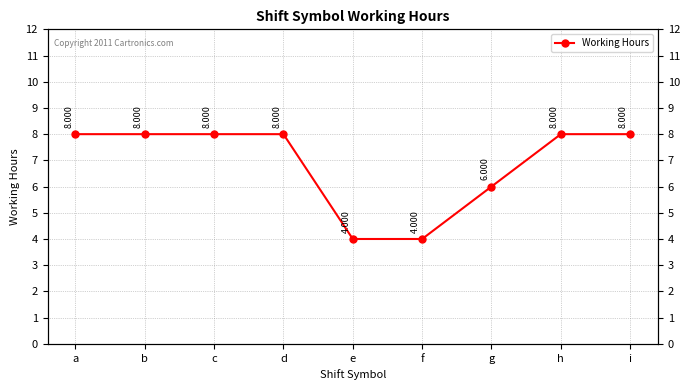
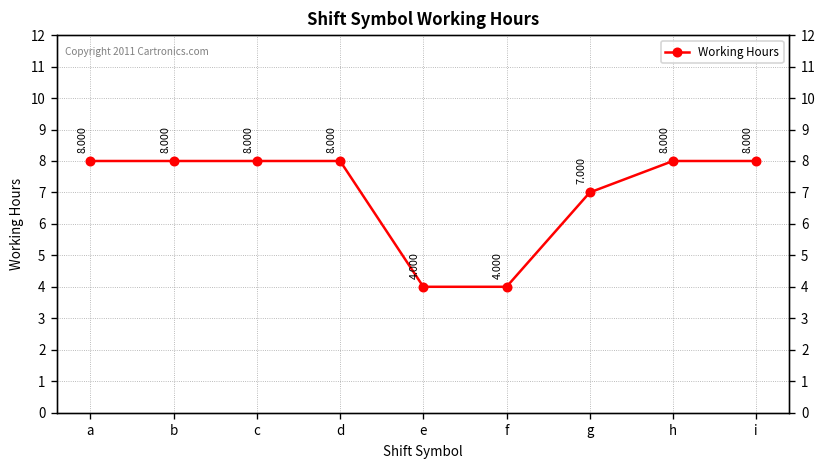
  {
    "a": 8.000,
    "b": 8.000,
    "c": 8.000,
    "d": 8.000,
    "e": 4.000,
    "f": 4.000,
-   "g": 6.000,
+   "g": 7.000,
    "h": 8.000,
    "i": 8.000
  }
